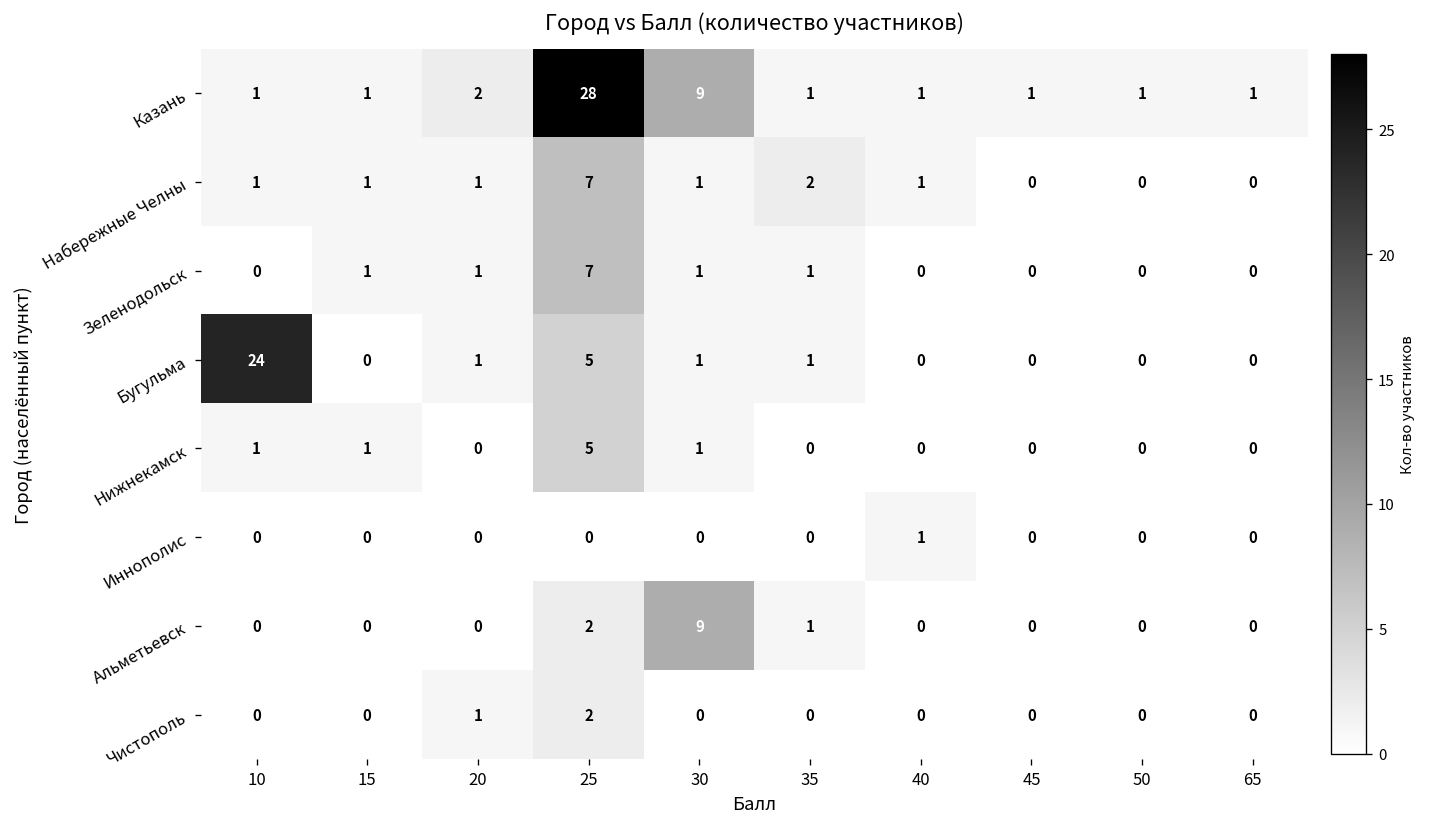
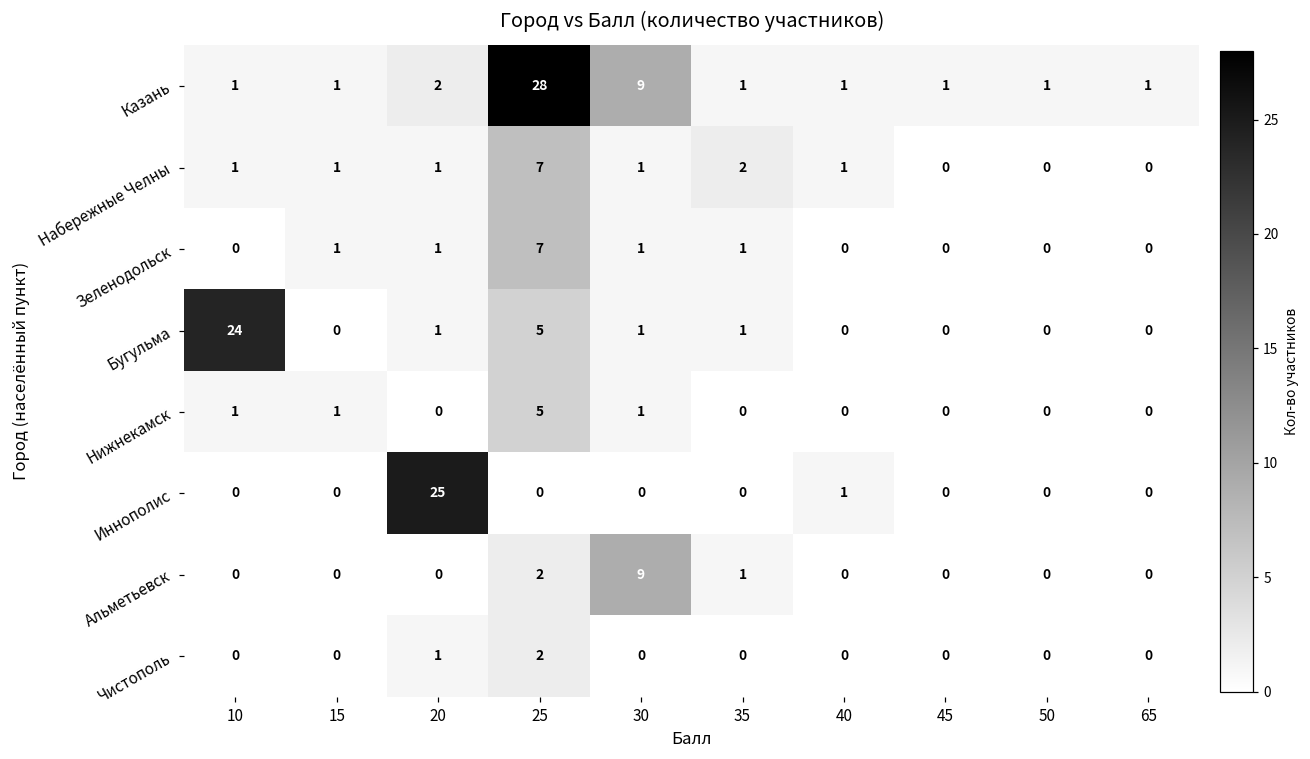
  {
    "Казань": {
      "10": 1,
      "15": 1,
      "20": 2,
      "25": 28,
      "30": 9,
      "35": 1,
      "40": 1,
      "45": 1,
      "50": 1,
      "65": 1
    },
    "Набережные Челны": {
      "10": 1,
      "15": 1,
      "20": 1,
      "25": 7,
      "30": 1,
      "35": 2,
      "40": 1,
      "45": 0,
      "50": 0,
      "65": 0
    },
    "Зеленодольск": {
      "10": 0,
      "15": 1,
      "20": 1,
      "25": 7,
      "30": 1,
      "35": 1,
      "40": 0,
      "45": 0,
      "50": 0,
      "65": 0
    },
    "Бугульма": {
      "10": 24,
      "15": 0,
      "20": 1,
      "25": 5,
      "30": 1,
      "35": 1,
      "40": 0,
      "45": 0,
      "50": 0,
      "65": 0
    },
    "Нижнекамск": {
      "10": 1,
      "15": 1,
      "20": 0,
      "25": 5,
      "30": 1,
      "35": 0,
      "40": 0,
      "45": 0,
      "50": 0,
      "65": 0
    },
    "Иннополис": {
      "10": 0,
      "15": 0,
-     "20": 0,
+     "20": 25,
      "25": 0,
      "30": 0,
      "35": 0,
      "40": 1,
      "45": 0,
      "50": 0,
      "65": 0
    },
    "Альметьевск": {
      "10": 0,
      "15": 0,
      "20": 0,
      "25": 2,
      "30": 9,
      "35": 1,
      "40": 0,
      "45": 0,
      "50": 0,
      "65": 0
    },
    "Чистополь": {
      "10": 0,
      "15": 0,
      "20": 1,
      "25": 2,
      "30": 0,
      "35": 0,
      "40": 0,
      "45": 0,
      "50": 0,
      "65": 0
    }
  }
